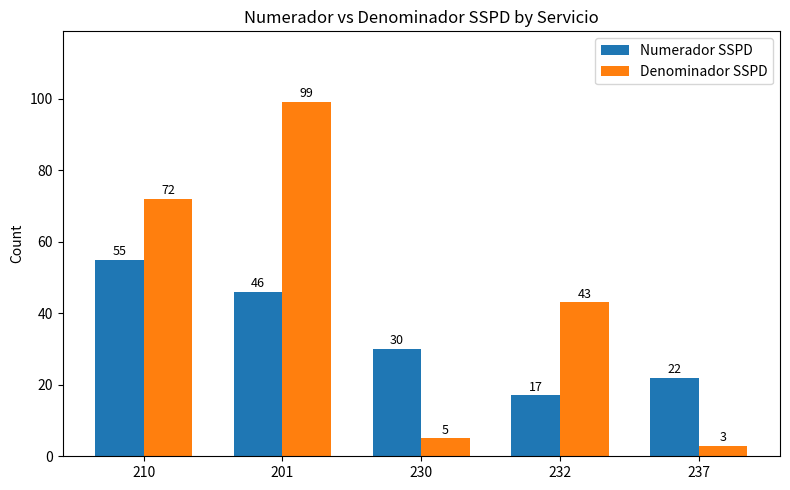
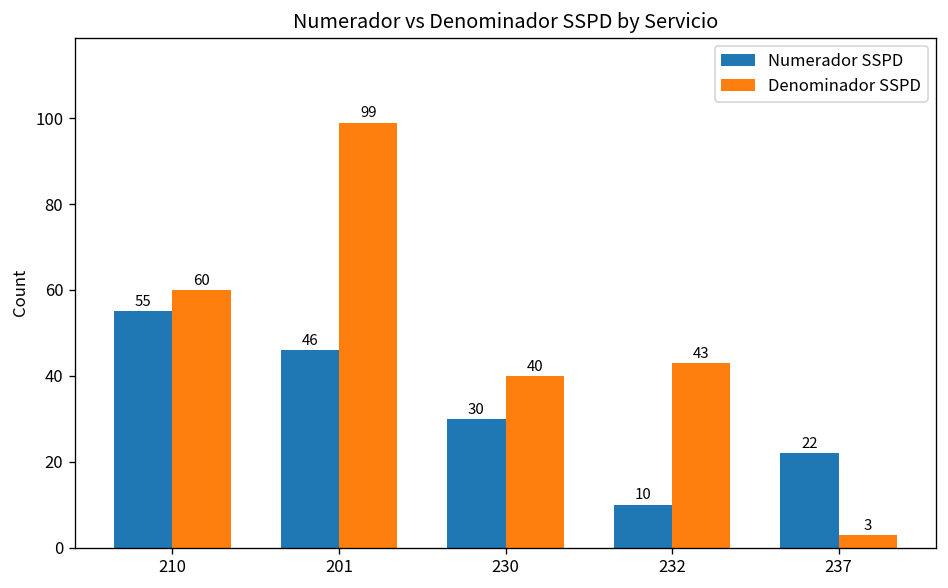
  {
    "Numerador SSPD": {
      "210": 55,
      "201": 46,
      "230": 30,
-     "232": 17,
+     "232": 10,
      "237": 22
    },
    "Denominador SSPD": {
-     "210": 72,
+     "210": 60,
      "201": 99,
-     "230": 5,
+     "230": 40,
      "232": 43,
      "237": 3
    }
  }
